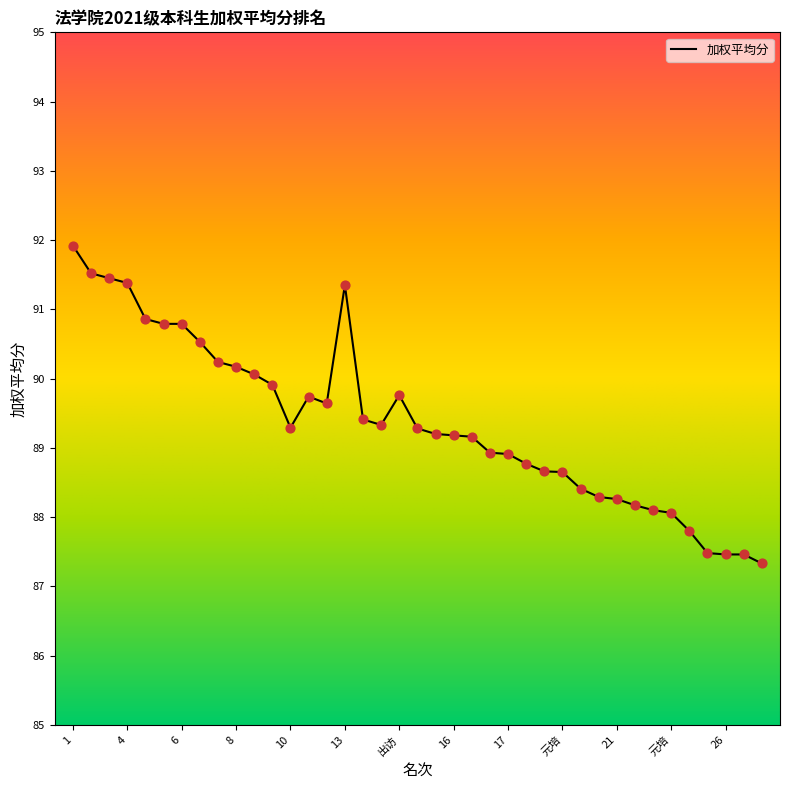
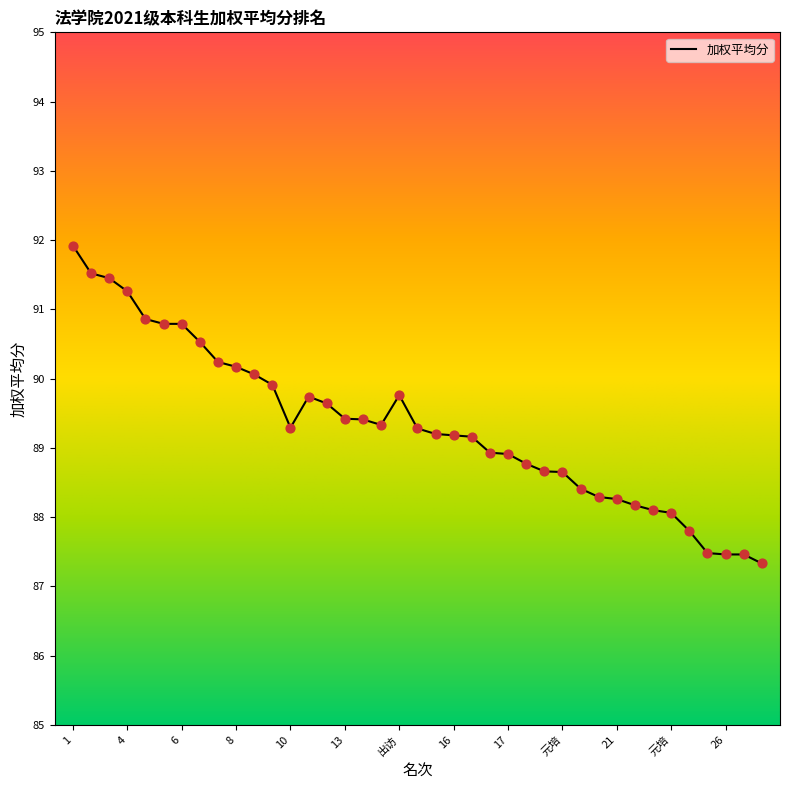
  {
    "1": 91.9,
-   "4": 91.4,
+   "4": 91.3,
    "10": 89.3,
-   "13": 91.4,
+   "13": 89.4,
    "出访": 89.8,
    "16": 89.2
  }
